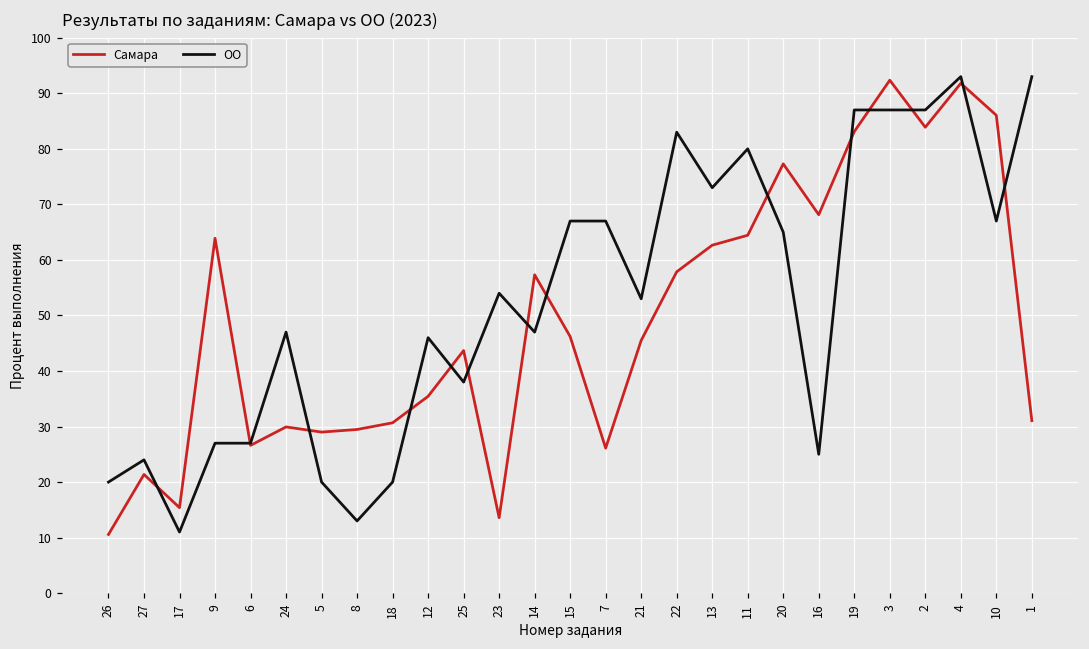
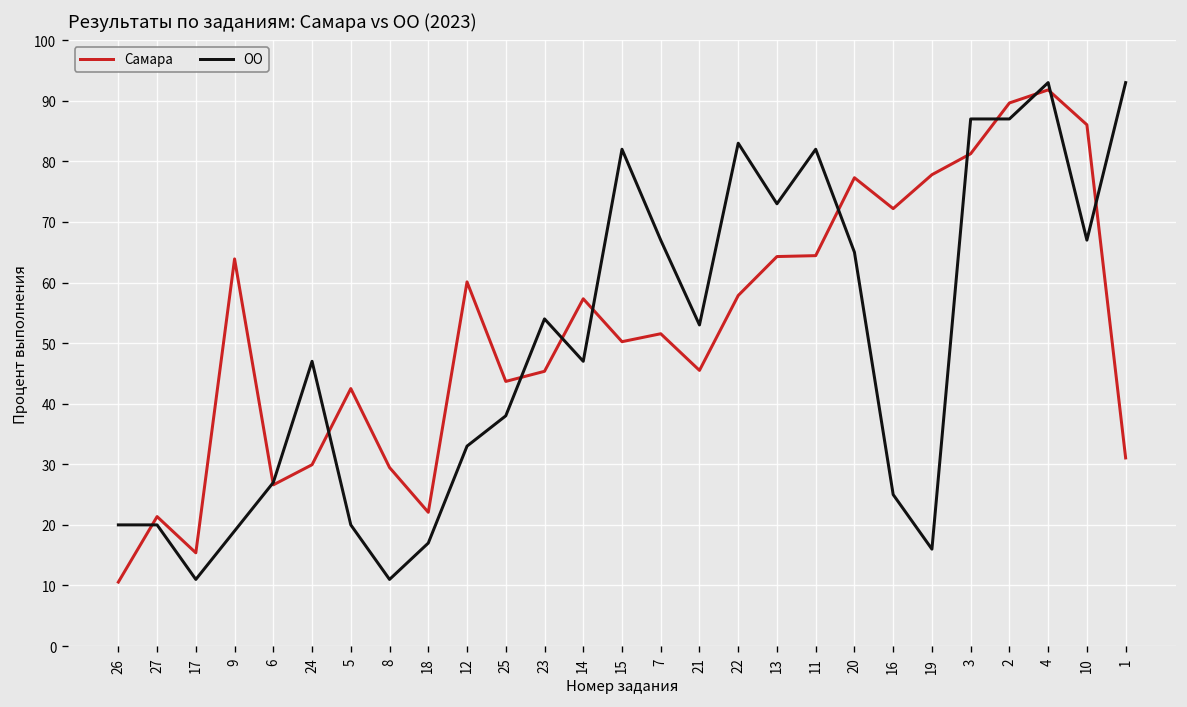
  {
    "Самара": {
      "26": 11,
      "27": 21,
      "17": 15,
      "9": 64,
      "24": 30,
-     "5": 29,
+     "5": 43,
      "8": 29,
-     "18": 31,
-     "12": 35,
+     "18": 22,
+     "12": 60,
      "25": 44,
-     "23": 14,
+     "23": 45,
      "14": 57,
-     "15": 46,
-     "7": 26,
+     "15": 50,
+     "7": 52,
      "21": 46,
      "22": 58,
-     "13": 63,
+     "13": 64,
      "11": 64,
      "20": 77,
-     "16": 68,
-     "19": 83,
-     "3": 92,
-     "2": 84,
+     "16": 72,
+     "19": 78,
+     "3": 81,
+     "2": 90,
      "4": 92,
      "10": 86,
      "1": 31
    },
    "ОО": {
      "26": 20,
-     "27": 24,
+     "27": 20,
      "17": 11,
-     "9": 27,
+     "9": 19,
      "24": 47,
      "5": 20,
-     "8": 13,
-     "18": 20,
-     "12": 46,
+     "8": 11,
+     "18": 17,
+     "12": 33,
      "25": 38,
      "23": 54,
      "14": 47,
-     "15": 67,
+     "15": 82,
      "7": 67,
      "21": 53,
      "22": 83,
      "13": 73,
-     "11": 80,
+     "11": 82,
      "20": 65,
      "16": 25,
-     "19": 87,
+     "19": 16,
      "3": 87,
      "2": 87,
      "4": 93,
      "10": 67,
      "1": 93
    }
  }
